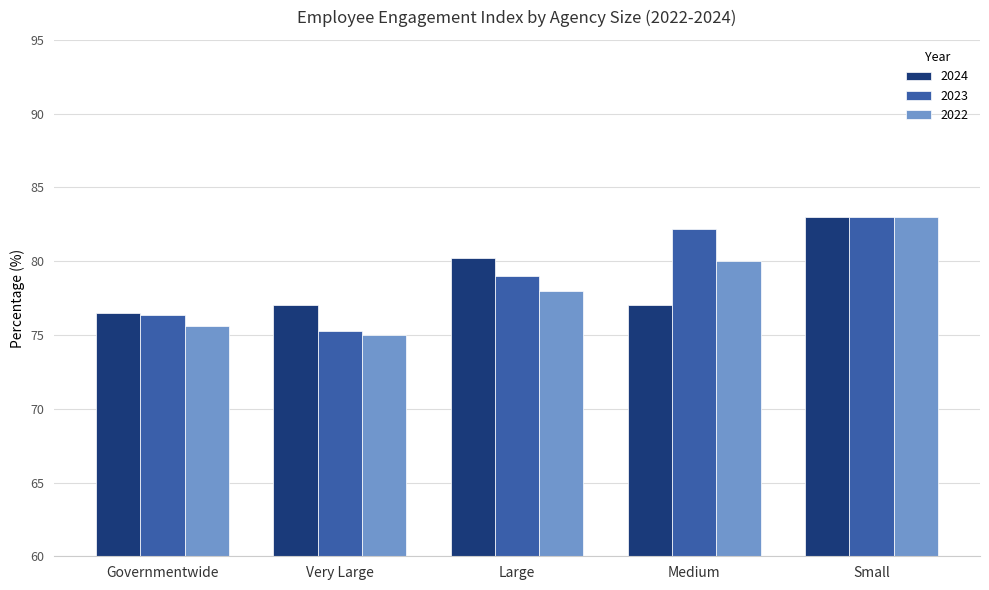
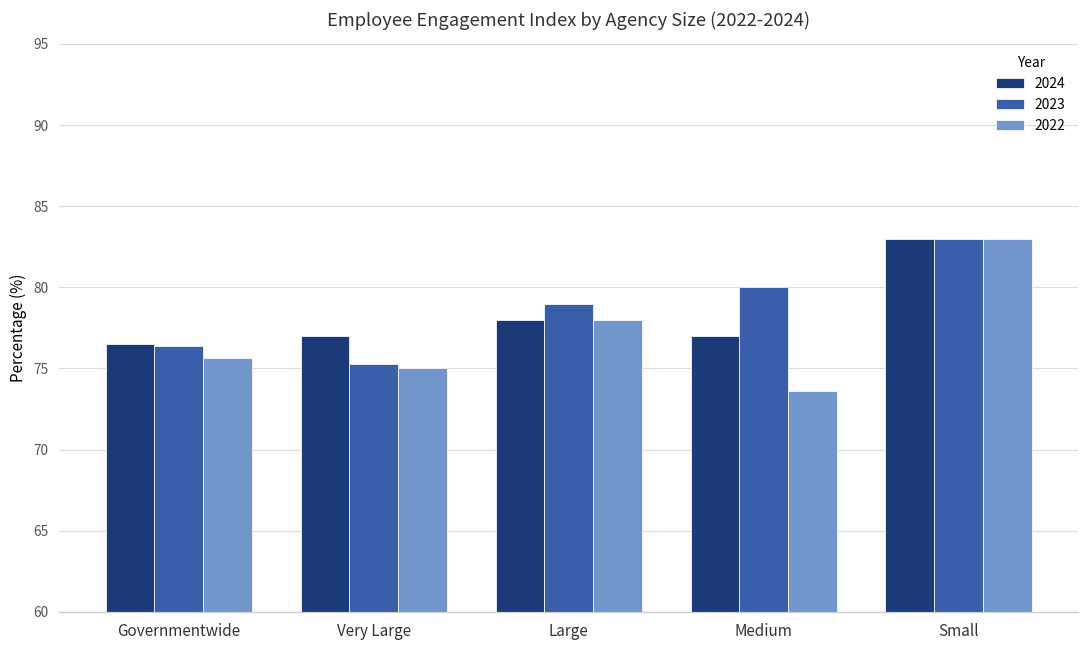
  {
    "2024": {
      "Governmentwide": 76.5,
      "Very Large": 77.0,
-     "Large": 80.2,
+     "Large": 78.0,
      "Medium": 77.0,
      "Small": 83.0
    },
    "2023": {
      "Governmentwide": 76.4,
      "Very Large": 75.3,
      "Large": 79.0,
-     "Medium": 82.2,
+     "Medium": 80.0,
      "Small": 83.0
    },
    "2022": {
      "Governmentwide": 75.6,
      "Very Large": 75.0,
      "Large": 78.0,
-     "Medium": 80.0,
+     "Medium": 73.6,
      "Small": 83.0
    }
  }
